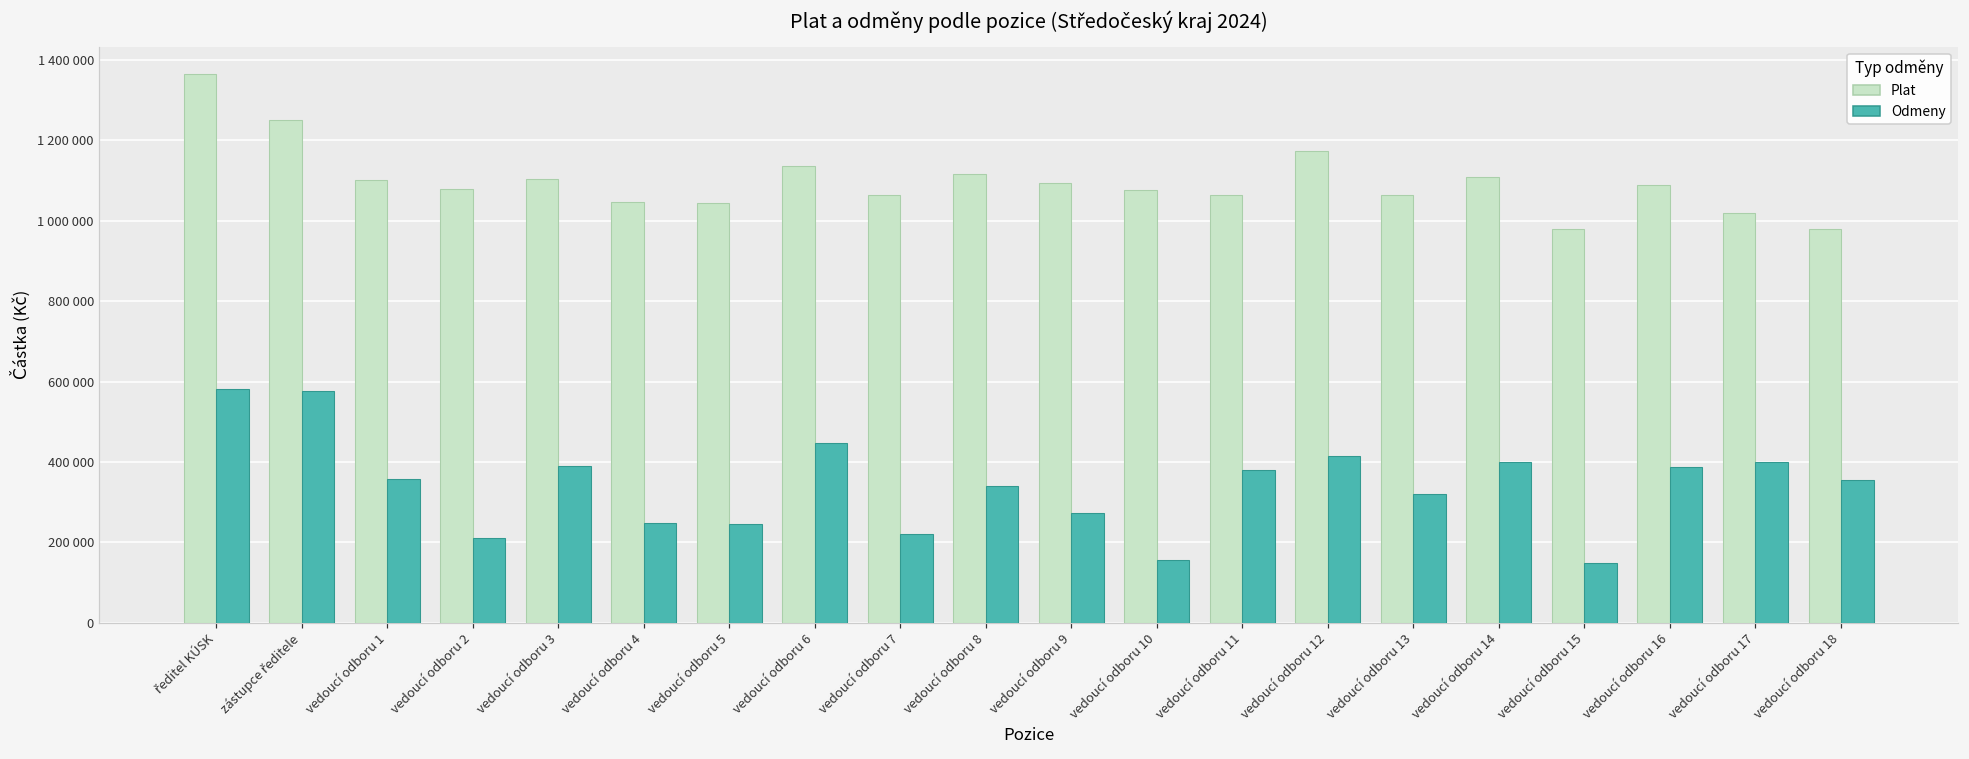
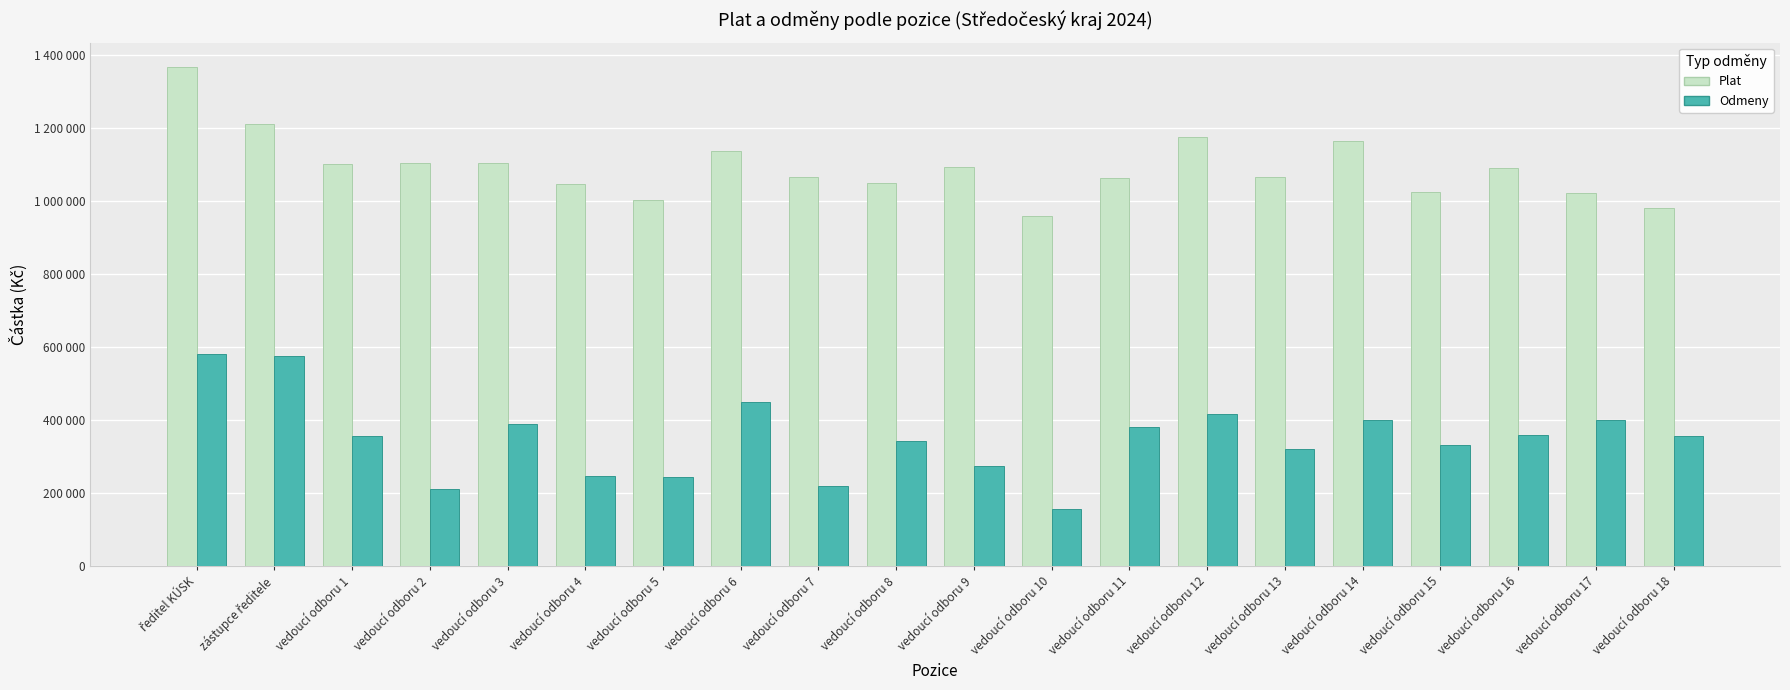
  {
    "Plat": {
      "ředitel KÚSK": 1360000,
-     "zástupce ředitele": 1250000,
+     "zástupce ředitele": 1210000,
      "vedoucí odboru 1": 1100000,
-     "vedoucí odboru 2": 1080000,
+     "vedoucí odboru 2": 1100000,
      "vedoucí odboru 3": 1100000,
      "vedoucí odboru 4": 1050000,
-     "vedoucí odboru 5": 1040000,
+     "vedoucí odboru 5": 1000000,
      "vedoucí odboru 6": 1140000,
      "vedoucí odboru 7": 1070000,
-     "vedoucí odboru 8": 1120000,
+     "vedoucí odboru 8": 1050000,
      "vedoucí odboru 9": 1090000,
-     "vedoucí odboru 10": 1080000,
+     "vedoucí odboru 10": 960000,
      "vedoucí odboru 11": 1060000,
      "vedoucí odboru 12": 1170000,
      "vedoucí odboru 13": 1060000,
-     "vedoucí odboru 14": 1110000,
-     "vedoucí odboru 15": 980000,
+     "vedoucí odboru 14": 1160000,
+     "vedoucí odboru 15": 1020000,
      "vedoucí odboru 16": 1090000,
      "vedoucí odboru 17": 1020000,
      "vedoucí odboru 18": 980000
    },
    "Odmeny": {
      "ředitel KÚSK": 580000,
      "zástupce ředitele": 580000,
      "vedoucí odboru 1": 360000,
      "vedoucí odboru 2": 210000,
      "vedoucí odboru 3": 390000,
      "vedoucí odboru 4": 250000,
      "vedoucí odboru 5": 250000,
      "vedoucí odboru 6": 450000,
      "vedoucí odboru 7": 220000,
      "vedoucí odboru 8": 340000,
      "vedoucí odboru 9": 270000,
      "vedoucí odboru 10": 160000,
      "vedoucí odboru 11": 380000,
      "vedoucí odboru 12": 420000,
      "vedoucí odboru 13": 320000,
      "vedoucí odboru 14": 400000,
-     "vedoucí odboru 15": 150000,
-     "vedoucí odboru 16": 390000,
+     "vedoucí odboru 15": 330000,
+     "vedoucí odboru 16": 360000,
      "vedoucí odboru 17": 400000,
      "vedoucí odboru 18": 360000
    }
  }
